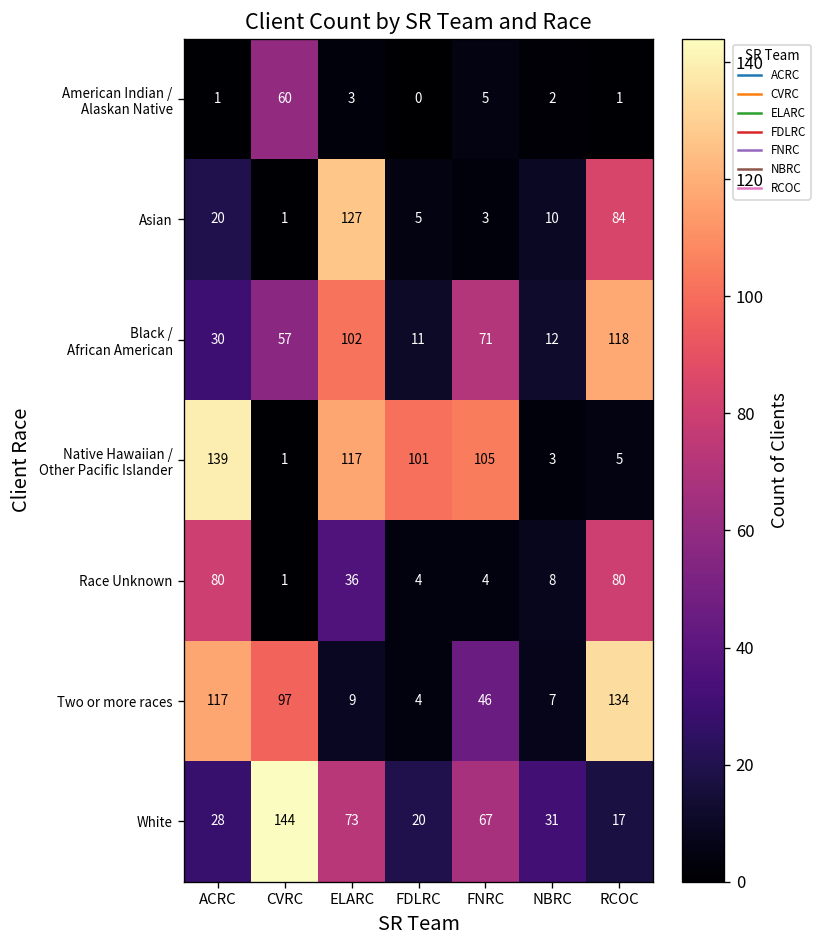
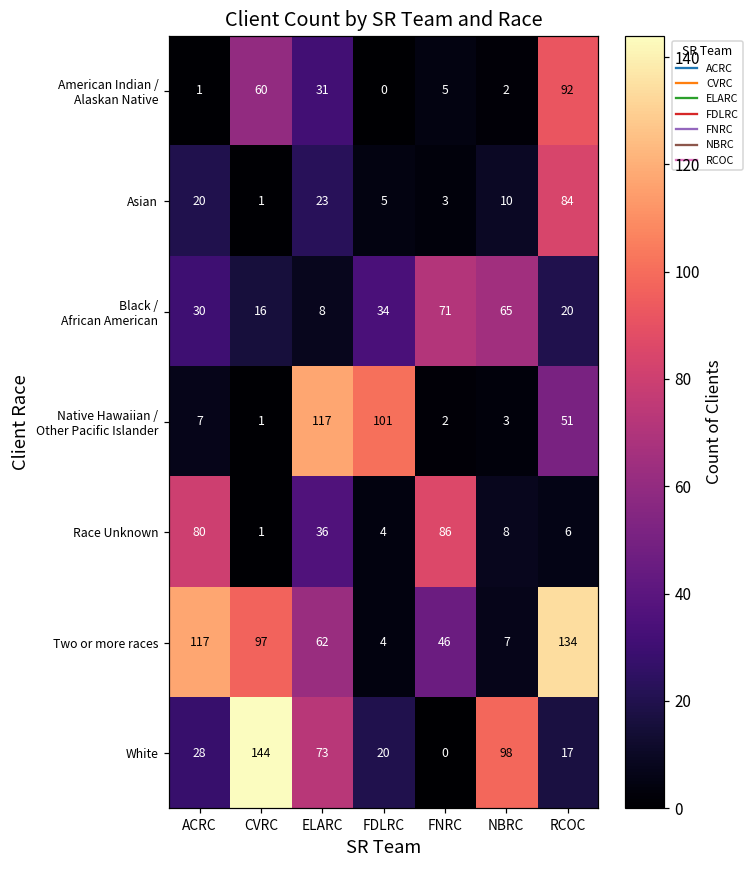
  {
    "American Indian / Alaskan Native": {
      "ACRC": 1,
      "CVRC": 60,
-     "ELARC": 3,
+     "ELARC": 31,
      "FDLRC": 0,
      "FNRC": 5,
      "NBRC": 2,
-     "RCOC": 1
+     "RCOC": 92
    },
    "Asian": {
      "ACRC": 20,
      "CVRC": 1,
-     "ELARC": 127,
+     "ELARC": 23,
      "FDLRC": 5,
      "FNRC": 3,
      "NBRC": 10,
      "RCOC": 84
    },
    "Black / African American": {
      "ACRC": 30,
-     "CVRC": 57,
-     "ELARC": 102,
-     "FDLRC": 11,
+     "CVRC": 16,
+     "ELARC": 8,
+     "FDLRC": 34,
      "FNRC": 71,
-     "NBRC": 12,
-     "RCOC": 118
+     "NBRC": 65,
+     "RCOC": 20
    },
    "Native Hawaiian / Other Pacific Islander": {
-     "ACRC": 139,
+     "ACRC": 7,
      "CVRC": 1,
      "ELARC": 117,
      "FDLRC": 101,
-     "FNRC": 105,
+     "FNRC": 2,
      "NBRC": 3,
-     "RCOC": 5
+     "RCOC": 51
    },
    "Race Unknown": {
      "ACRC": 80,
      "CVRC": 1,
      "ELARC": 36,
      "FDLRC": 4,
-     "FNRC": 4,
+     "FNRC": 86,
      "NBRC": 8,
-     "RCOC": 80
+     "RCOC": 6
    },
    "Two or more races": {
      "ACRC": 117,
      "CVRC": 97,
-     "ELARC": 9,
+     "ELARC": 62,
      "FDLRC": 4,
      "FNRC": 46,
      "NBRC": 7,
      "RCOC": 134
    },
    "White": {
      "ACRC": 28,
      "CVRC": 144,
      "ELARC": 73,
      "FDLRC": 20,
-     "FNRC": 67,
-     "NBRC": 31,
+     "FNRC": 0,
+     "NBRC": 98,
      "RCOC": 17
    }
  }
